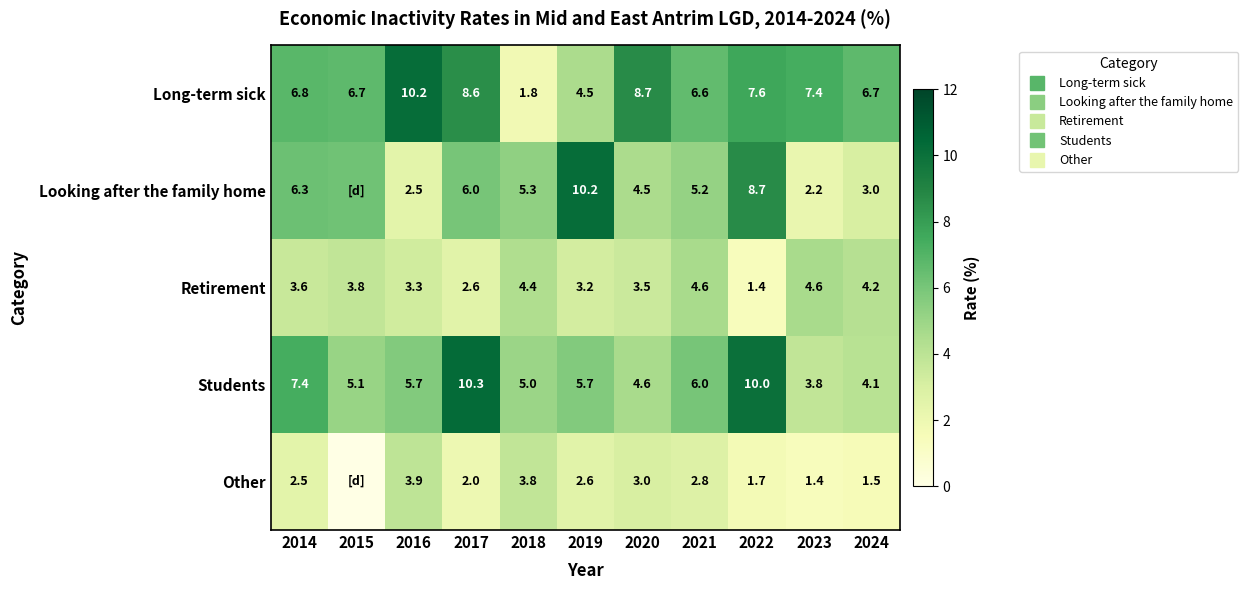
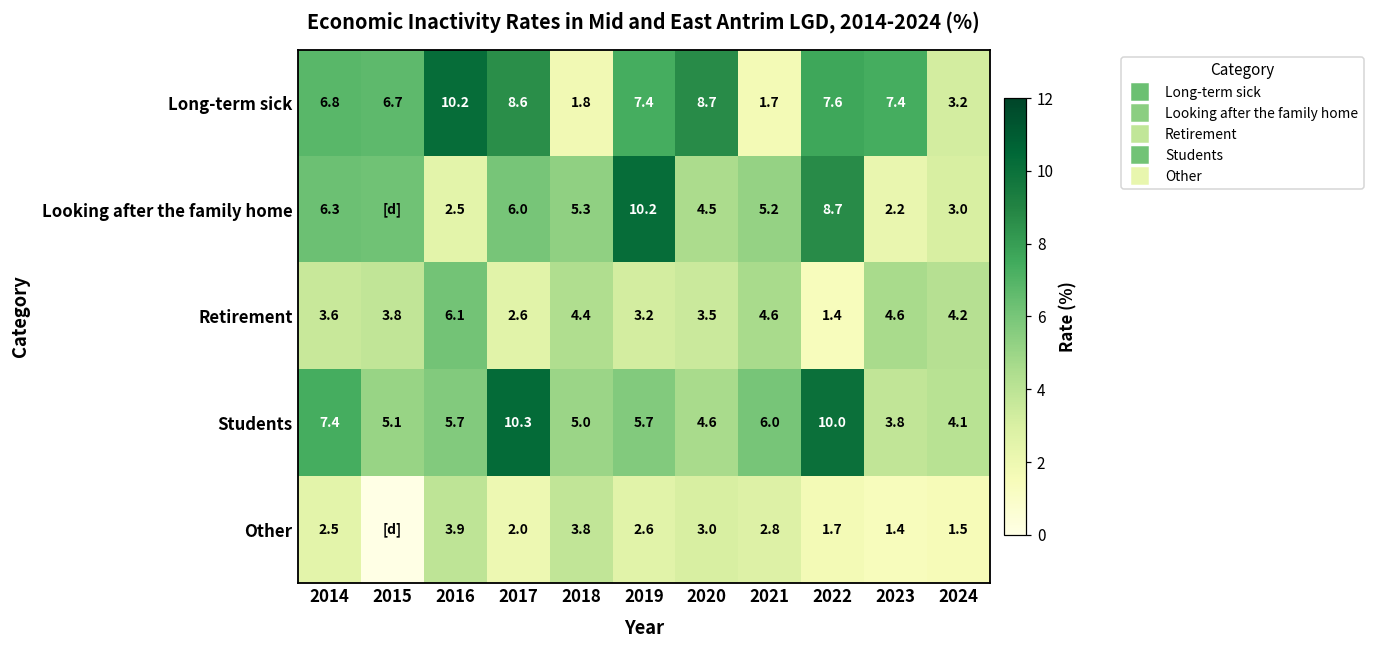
  {
    "Long-term sick": {
      "2014": 6.8,
      "2015": 6.7,
      "2016": 10.2,
      "2017": 8.6,
      "2018": 1.8,
-     "2019": 4.5,
+     "2019": 7.4,
      "2020": 8.7,
-     "2021": 6.6,
+     "2021": 1.7,
      "2022": 7.6,
      "2023": 7.4,
-     "2024": 6.7
+     "2024": 3.2
    },
    "Looking after the family home": {
      "2014": 6.3,
      "2016": 2.5,
      "2017": 6.0,
      "2018": 5.3,
      "2019": 10.2,
      "2020": 4.5,
      "2021": 5.2,
      "2022": 8.7,
      "2023": 2.2,
      "2024": 3.0
    },
    "Retirement": {
      "2014": 3.6,
      "2015": 3.8,
-     "2016": 3.3,
+     "2016": 6.1,
      "2017": 2.6,
      "2018": 4.4,
      "2019": 3.2,
      "2020": 3.5,
      "2021": 4.6,
      "2022": 1.4,
      "2023": 4.6,
      "2024": 4.2
    },
    "Students": {
      "2014": 7.4,
      "2015": 5.1,
      "2016": 5.7,
      "2017": 10.3,
      "2018": 5.0,
      "2019": 5.7,
      "2020": 4.6,
      "2021": 6.0,
      "2022": 10.0,
      "2023": 3.8,
      "2024": 4.1
    },
    "Other": {
      "2014": 2.5,
      "2016": 3.9,
      "2017": 2.0,
      "2018": 3.8,
      "2019": 2.6,
      "2020": 3.0,
      "2021": 2.8,
      "2022": 1.7,
      "2023": 1.4,
      "2024": 1.5
    }
  }
